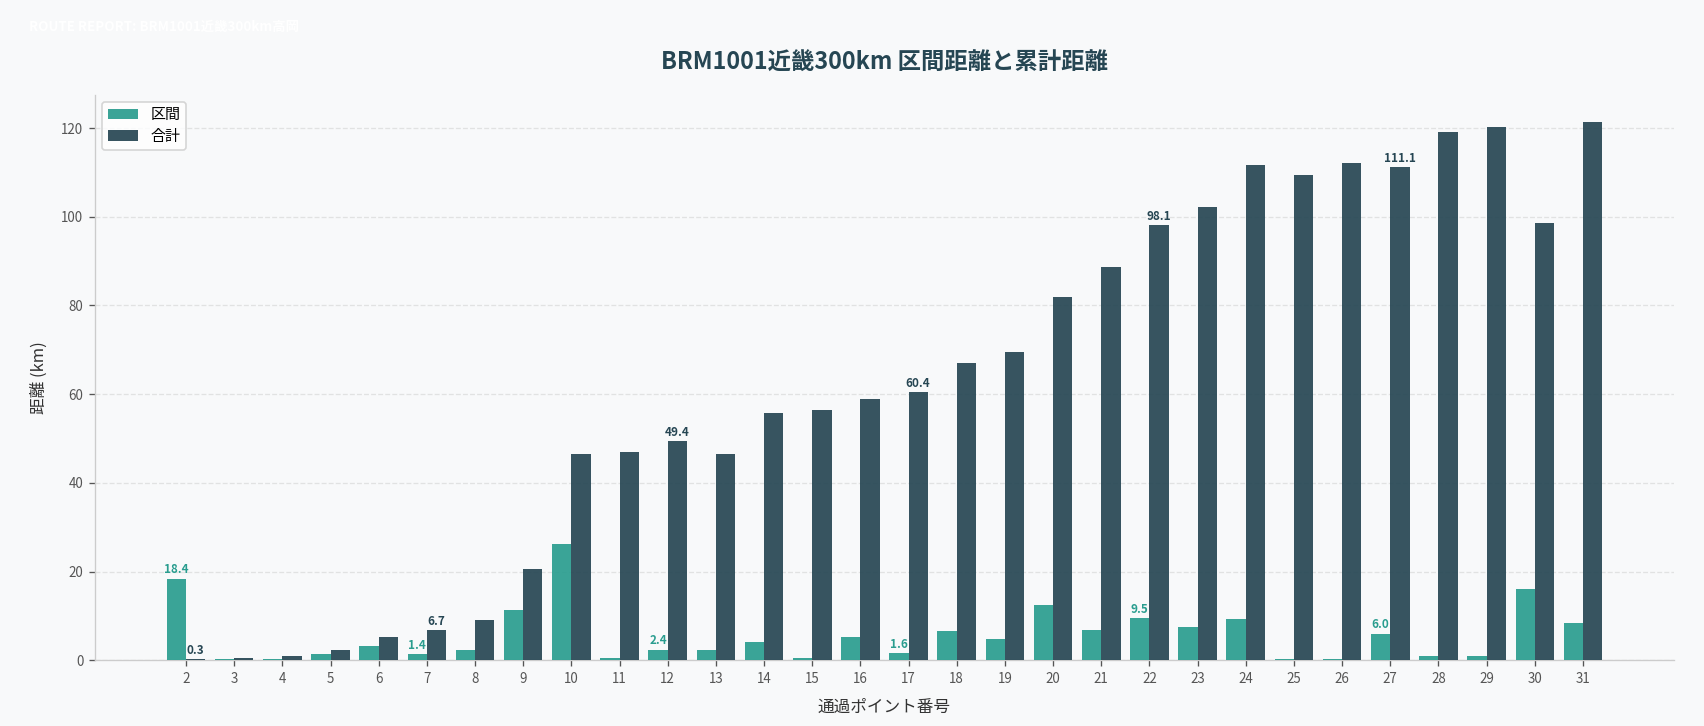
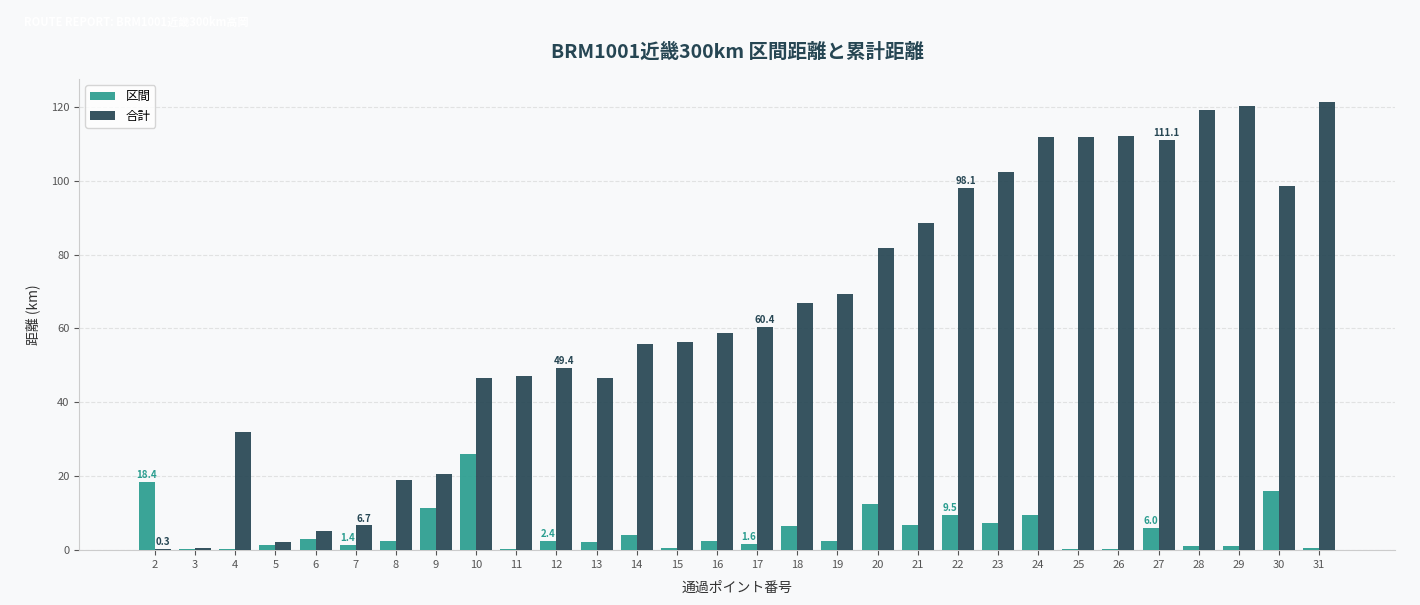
  {
    "区間": {
      "5": 1,
      "6": 3,
      "8": 2,
      "9": 11,
      "10": 26,
      "13": 2,
      "14": 4,
-     "16": 5,
+     "16": 2,
      "18": 7,
-     "19": 5,
+     "19": 2,
      "20": 12,
      "21": 7,
      "23": 7,
      "24": 9,
      "28": 1,
      "29": 1,
      "30": 16,
-     "31": 8
+     "31": 1
    },
    "合計": {
-     "4": 1,
+     "4": 32,
      "5": 2,
      "6": 5,
-     "8": 9,
+     "8": 19,
      "9": 21,
      "10": 47,
      "11": 47,
      "13": 47,
      "14": 56,
      "15": 56,
      "16": 59,
      "18": 67,
      "19": 69,
      "20": 82,
      "21": 89,
      "23": 102,
      "24": 112,
-     "25": 109,
+     "25": 112,
      "26": 112,
      "28": 119,
      "29": 120,
      "30": 99,
      "31": 121
    }
  }
